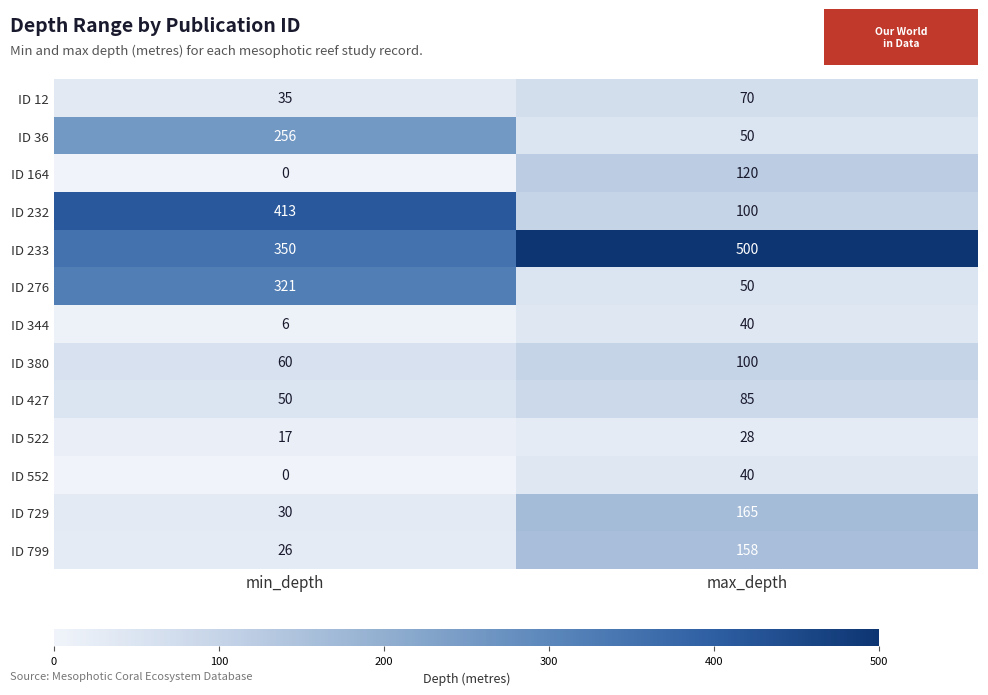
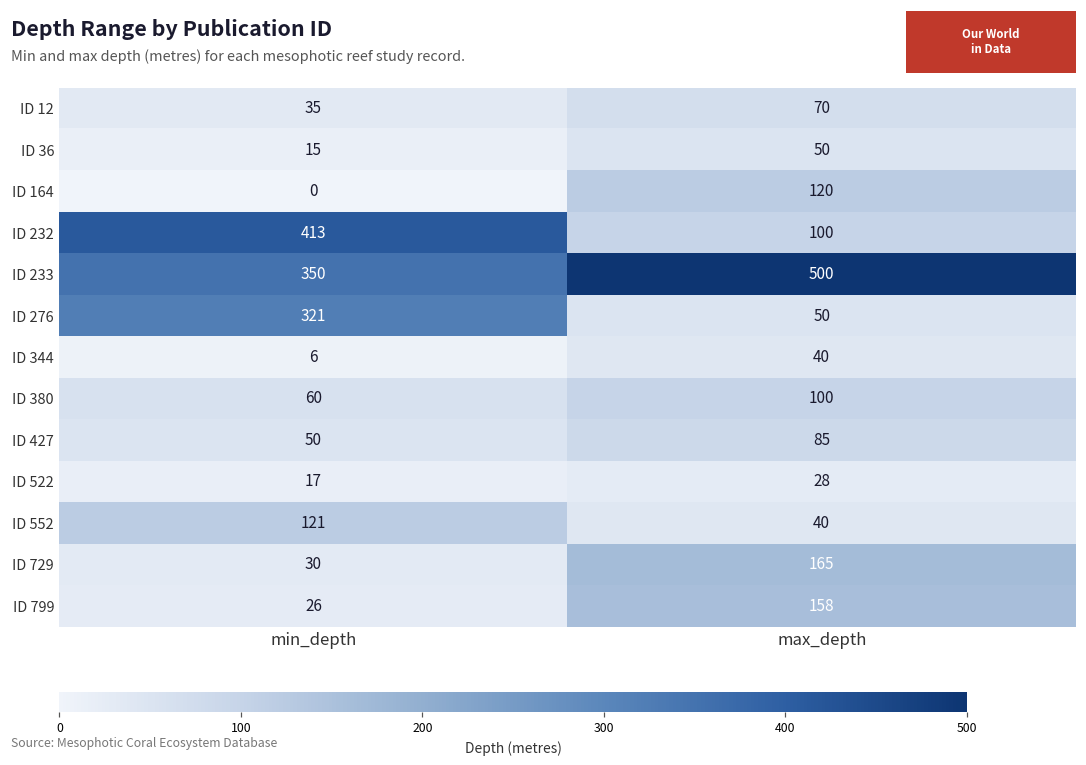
  {
    "ID 12": {
      "min_depth": 35,
      "max_depth": 70
    },
    "ID 36": {
-     "min_depth": 256,
+     "min_depth": 15,
      "max_depth": 50
    },
    "ID 164": {
      "min_depth": 0,
      "max_depth": 120
    },
    "ID 232": {
      "min_depth": 413,
      "max_depth": 100
    },
    "ID 233": {
      "min_depth": 350,
      "max_depth": 500
    },
    "ID 276": {
      "min_depth": 321,
      "max_depth": 50
    },
    "ID 344": {
      "min_depth": 6,
      "max_depth": 40
    },
    "ID 380": {
      "min_depth": 60,
      "max_depth": 100
    },
    "ID 427": {
      "min_depth": 50,
      "max_depth": 85
    },
    "ID 522": {
      "min_depth": 17,
      "max_depth": 28
    },
    "ID 552": {
-     "min_depth": 0,
+     "min_depth": 121,
      "max_depth": 40
    },
    "ID 729": {
      "min_depth": 30,
      "max_depth": 165
    },
    "ID 799": {
      "min_depth": 26,
      "max_depth": 158
    }
  }
